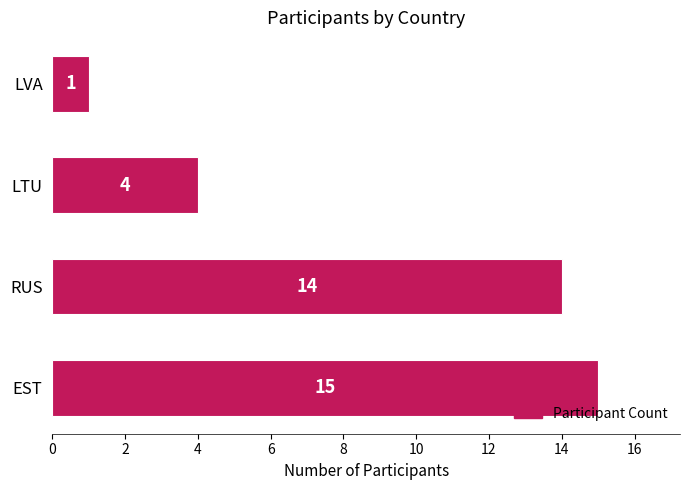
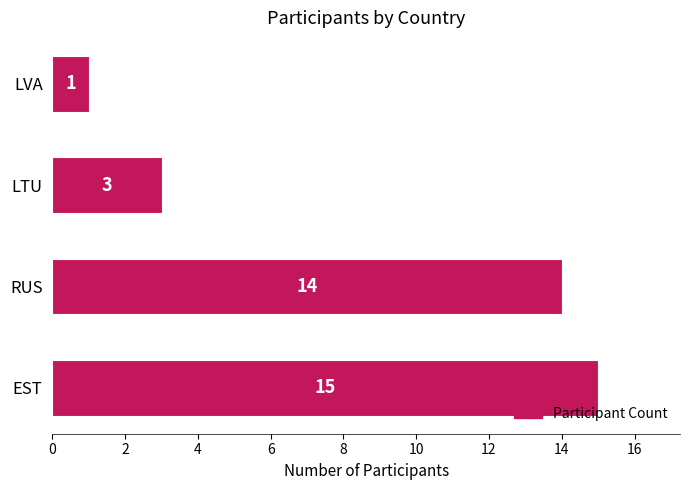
  {
    "LVA": 1,
-   "LTU": 4,
+   "LTU": 3,
    "RUS": 14,
    "EST": 15
  }
